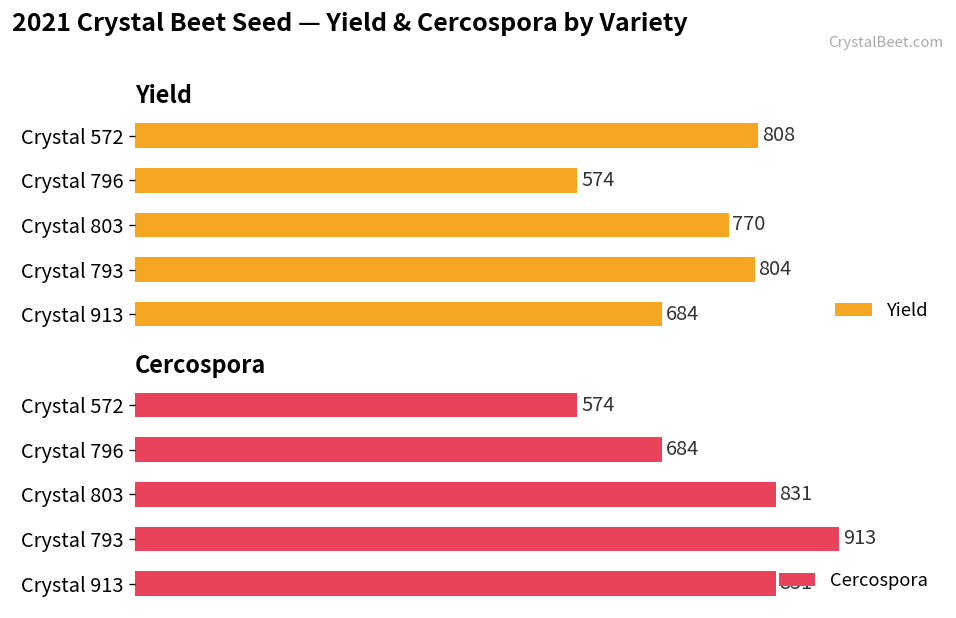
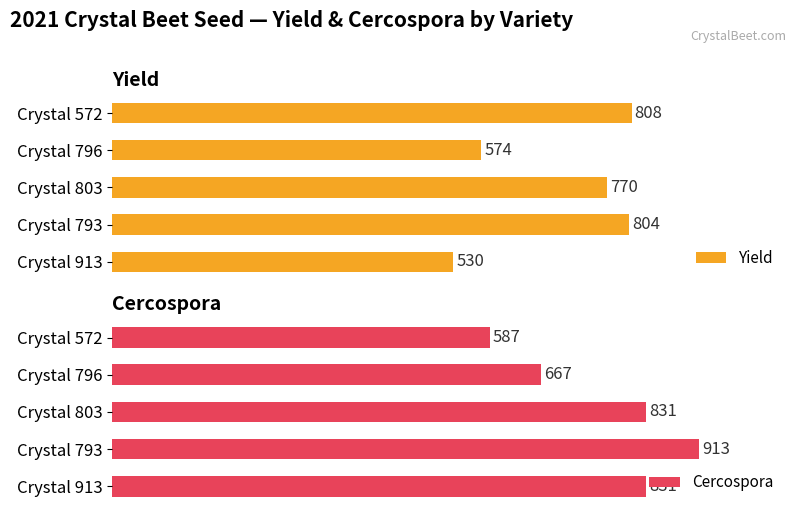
  {
    "Yield": {
      "Crystal 572": 808,
      "Crystal 796": 574,
      "Crystal 803": 770,
      "Crystal 793": 804,
-     "Crystal 913": 684
+     "Crystal 913": 530
    },
    "Cercospora": {
-     "Crystal 572": 574,
-     "Crystal 796": 684,
+     "Crystal 572": 587,
+     "Crystal 796": 667,
      "Crystal 803": 831,
      "Crystal 793": 913,
      "Crystal 913": 831
    }
  }
